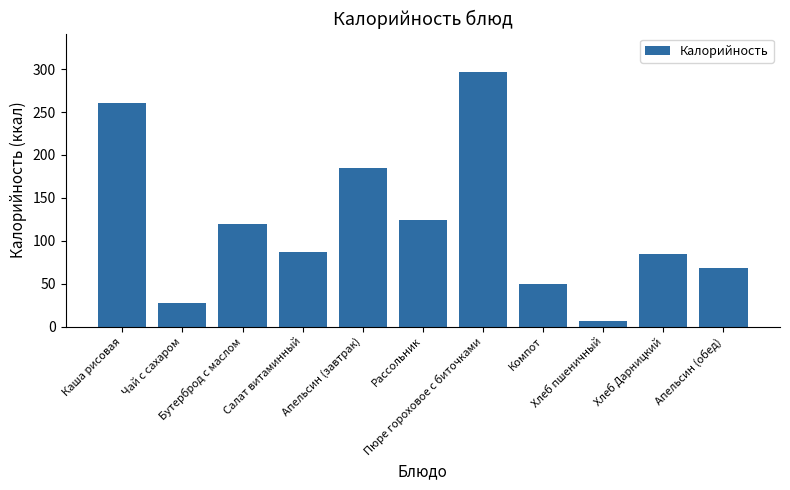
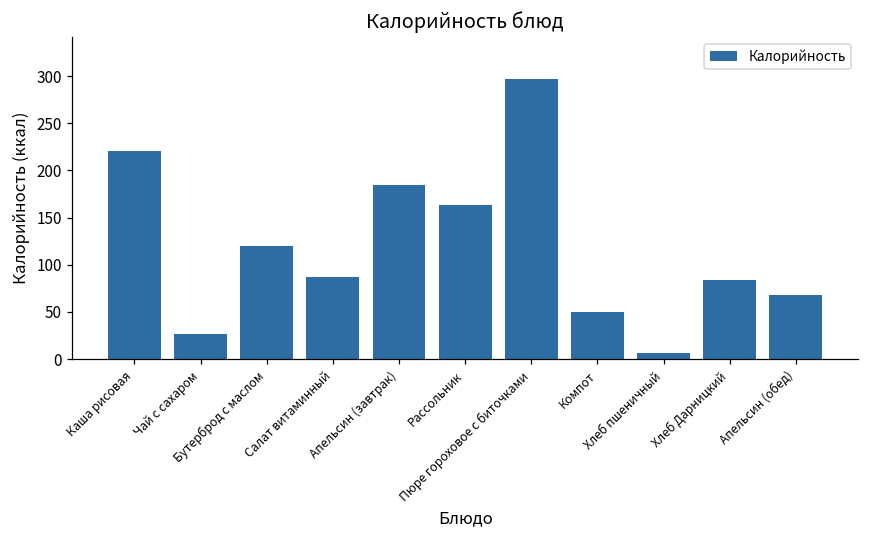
  {
-   "Каша рисовая": 260,
+   "Каша рисовая": 220,
    "Чай с сахаром": 30,
    "Бутерброд с маслом": 120,
    "Салат витаминный": 90,
    "Апельсин (завтрак)": 190,
-   "Рассольник": 120,
+   "Рассольник": 160,
    "Пюре гороховое с биточками": 300,
    "Компот": 50,
    "Хлеб пшеничный": 10,
    "Хлеб Дарницкий": 80,
    "Апельсин (обед)": 70
  }
